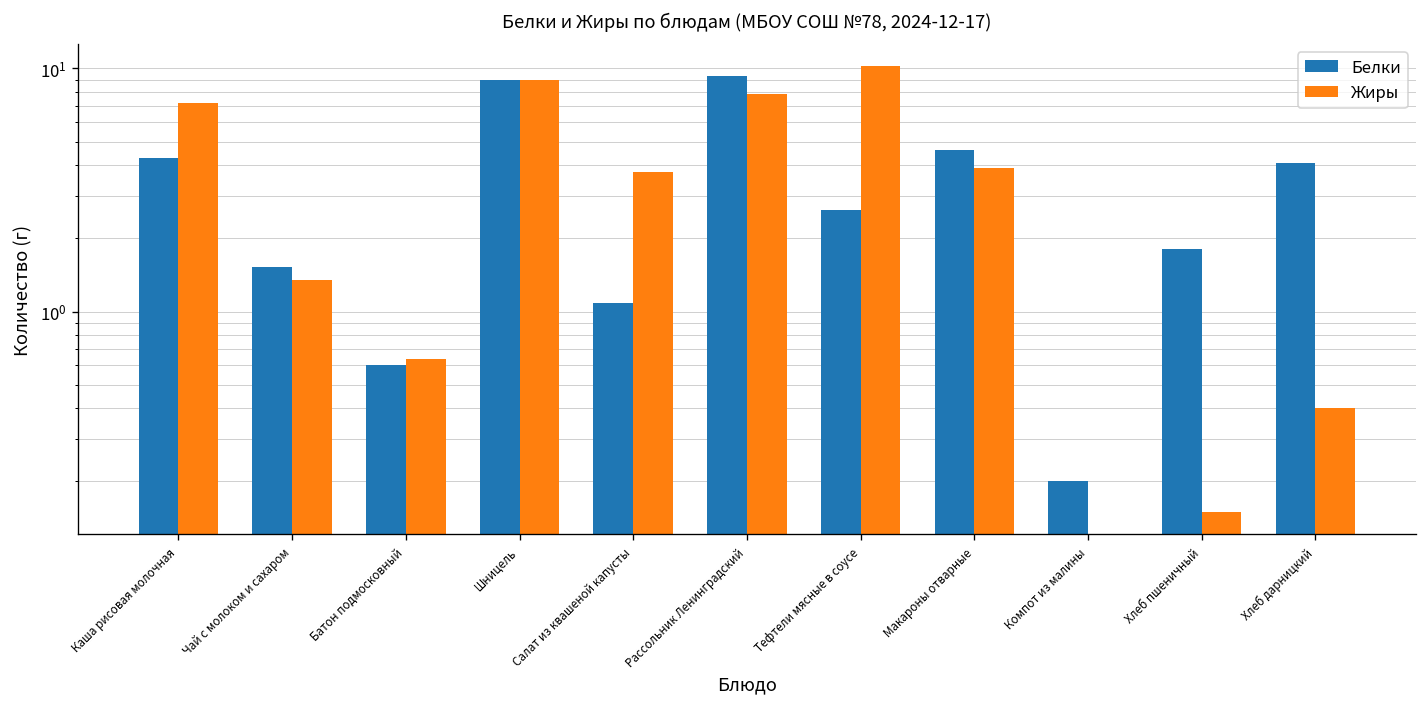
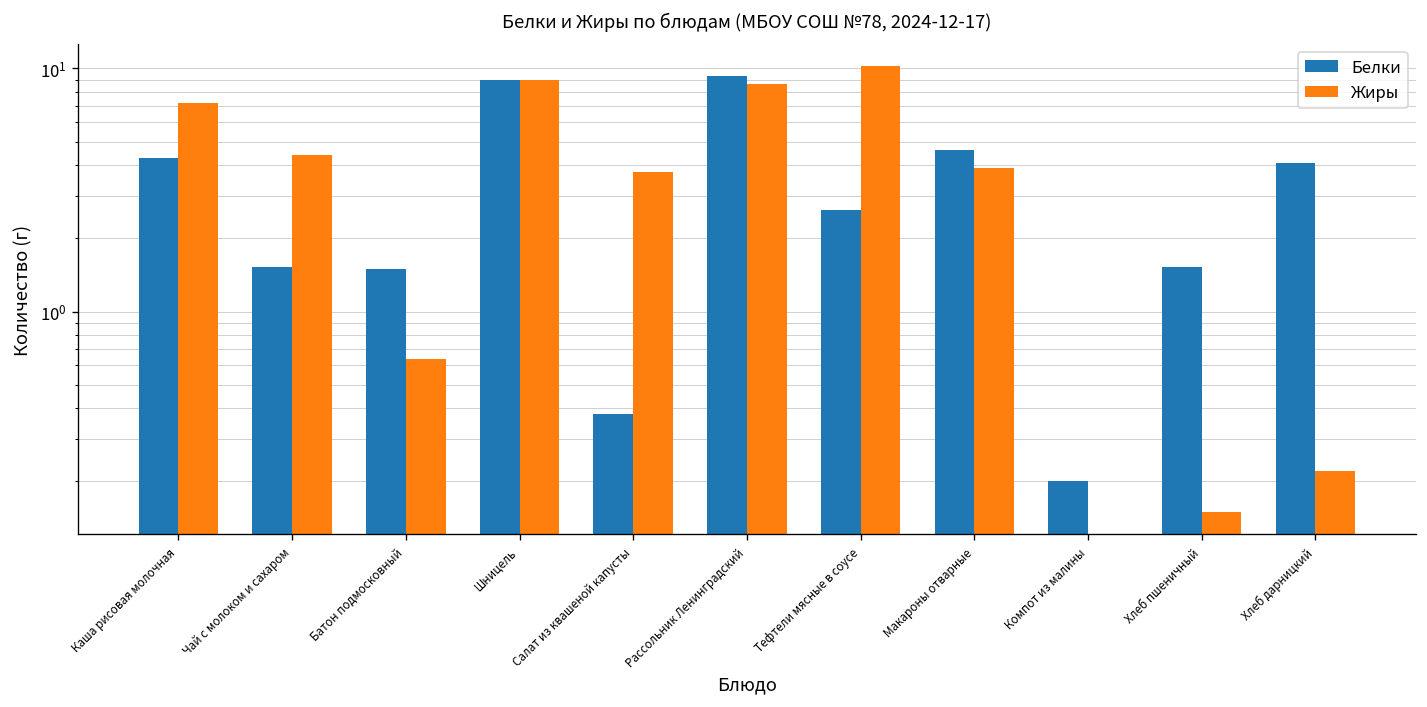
  {
    "Белки": {
      "Каша рисовая молочная": 4.3,
      "Чай с молоком и сахаром": 1.5,
-     "Батон подмосковный": 0.6,
+     "Батон подмосковный": 1.5,
      "Шницель": 9,
-     "Салат из квашеной капусты": 1.1,
+     "Салат из квашеной капусты": 0.38,
      "Рассольник Ленинградский": 9,
      "Тефтели мясные в соусе": 2.6,
      "Макароны отварные": 4.6,
      "Компот из малины": 0.20,
-     "Хлеб пшеничный": 1.8,
+     "Хлеб пшеничный": 1.5,
      "Хлеб дарницкий": 4.1
    },
    "Жиры": {
      "Каша рисовая молочная": 7.2,
-     "Чай с молоком и сахаром": 1.4,
+     "Чай с молоком и сахаром": 4.4,
      "Батон подмосковный": 0.64,
      "Шницель": 9,
      "Салат из квашеной капусты": 3.8,
-     "Рассольник Ленинградский": 7.9,
+     "Рассольник Ленинградский": 8.7,
      "Тефтели мясные в соусе": 10,
      "Макароны отварные": 3.9,
      "Хлеб пшеничный": 0.15,
-     "Хлеб дарницкий": 0.40
+     "Хлеб дарницкий": 0.22
    }
  }
